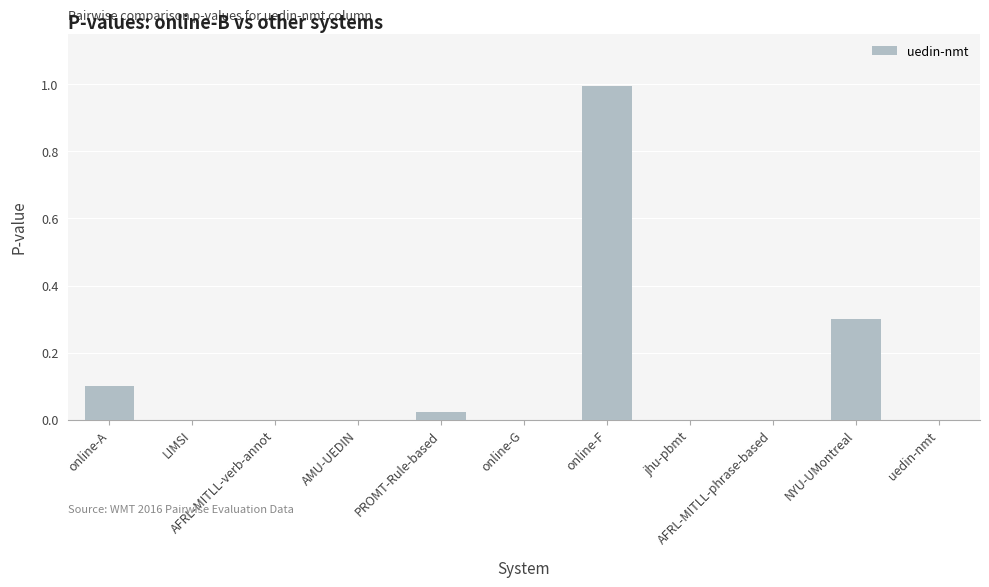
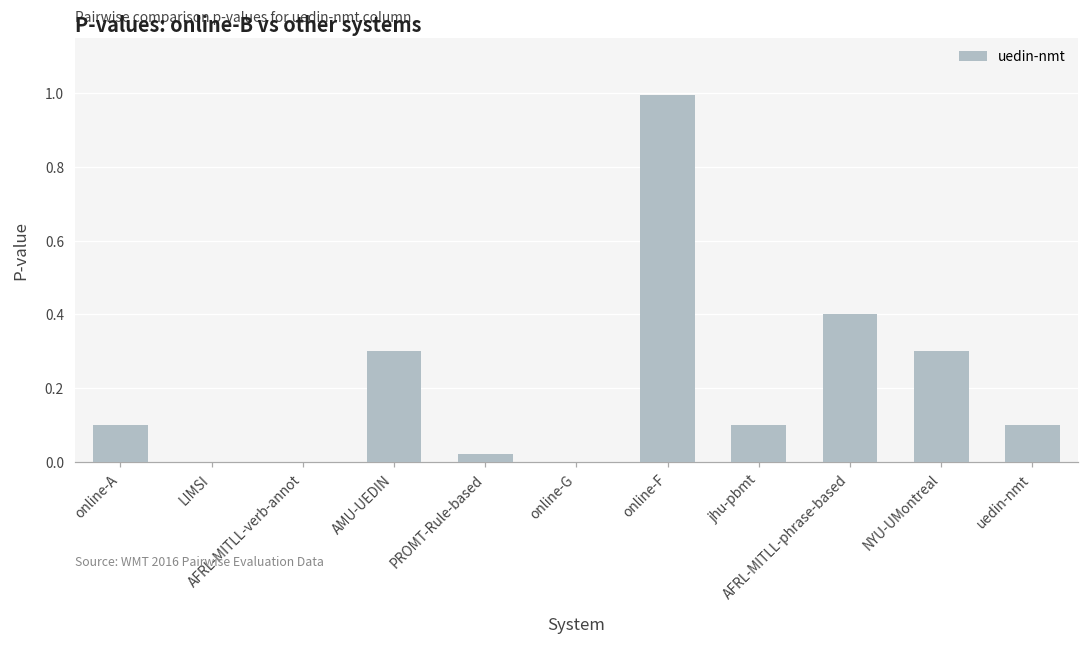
  {
    "online-A": 0.1,
    "LIMSI": 0.0,
    "AFRL-MITLL-verb-annot": 0.0,
-   "AMU-UEDIN": 0.0,
+   "AMU-UEDIN": 0.3,
    "PROMT-Rule-based": 0.02,
    "online-G": 0.0,
    "online-F": 1.0,
-   "jhu-pbmt": 0.0,
-   "AFRL-MITLL-phrase-based": 0.0,
+   "jhu-pbmt": 0.1,
+   "AFRL-MITLL-phrase-based": 0.4,
    "NYU-UMontreal": 0.3,
-   "uedin-nmt": 0.0
+   "uedin-nmt": 0.1
  }
